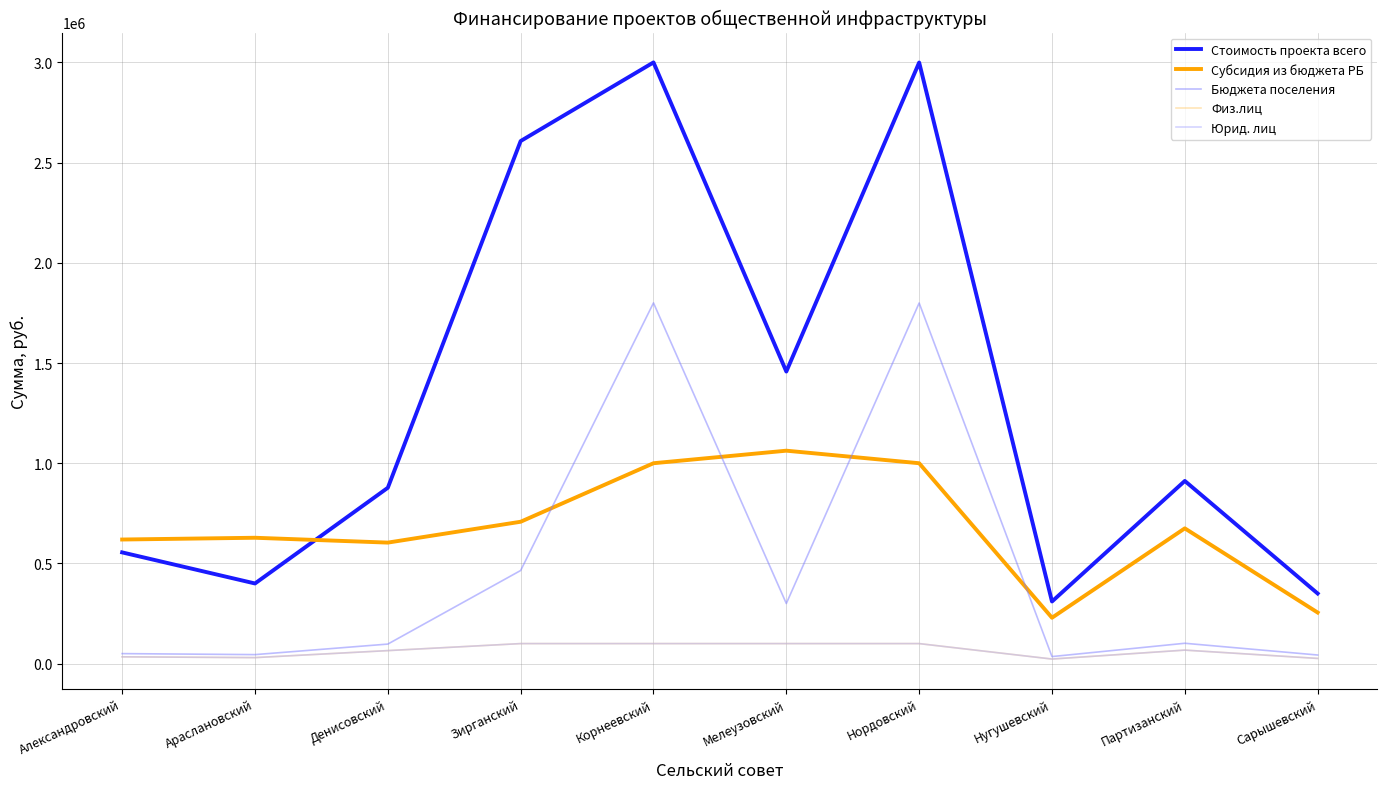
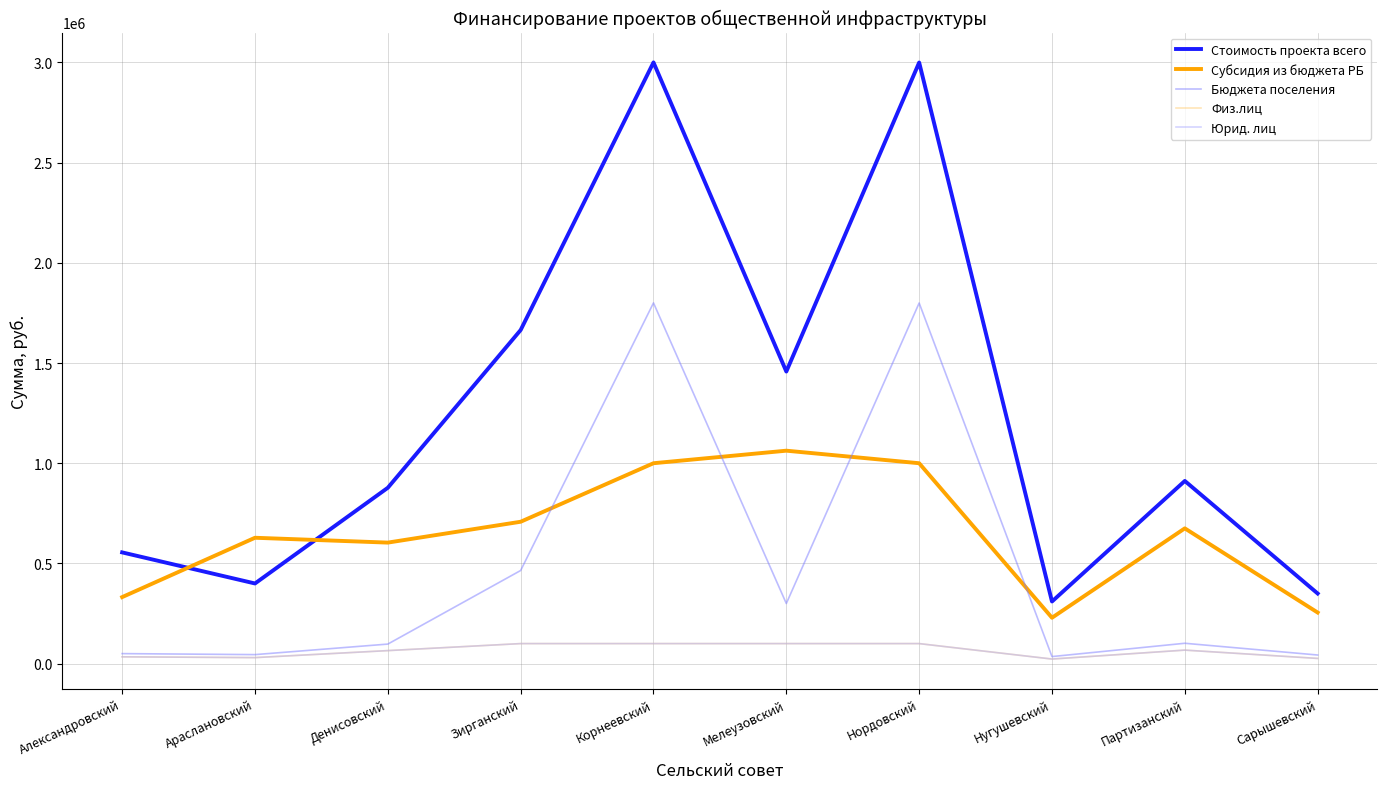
  {
    "Стоимость проекта всего": {
      "Александровский": 560000,
      "Араслановский": 400000,
      "Денисовский": 880000,
-     "Зирганский": 2610000,
+     "Зирганский": 1660000,
      "Корнеевский": 3000000,
      "Мелеузовский": 1460000,
      "Нордовский": 3000000,
      "Нугушевский": 310000,
      "Партизанский": 910000,
      "Сарышевский": 350000
    },
    "Субсидия из бюджета РБ": {
-     "Александровский": 620000,
+     "Александровский": 330000,
      "Араслановский": 630000,
      "Денисовский": 600000,
      "Зирганский": 710000,
      "Корнеевский": 1000000,
      "Мелеузовский": 1060000,
      "Нордовский": 1000000,
      "Нугушевский": 230000,
      "Партизанский": 680000,
      "Сарышевский": 260000
    }
  }
